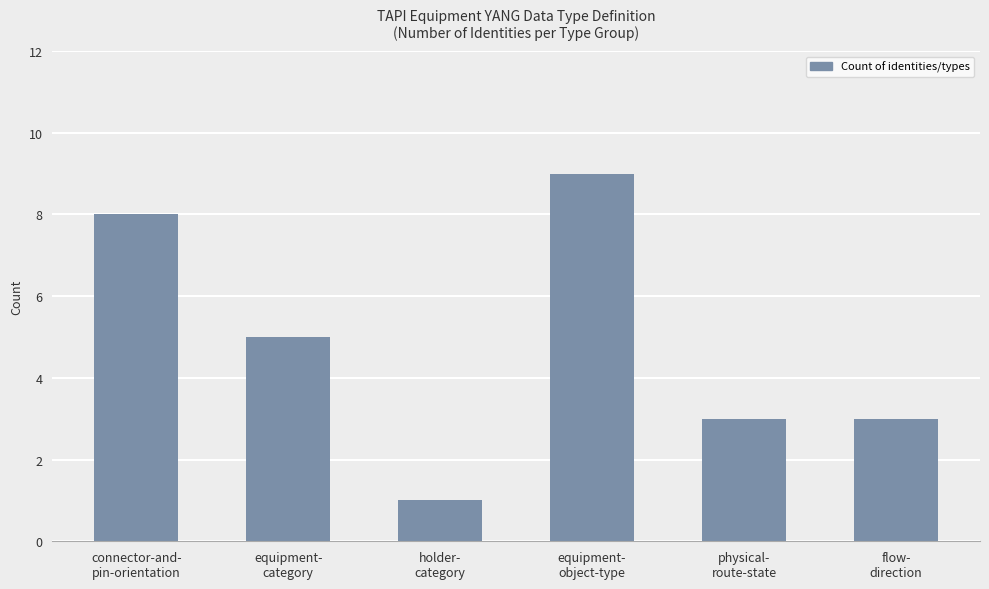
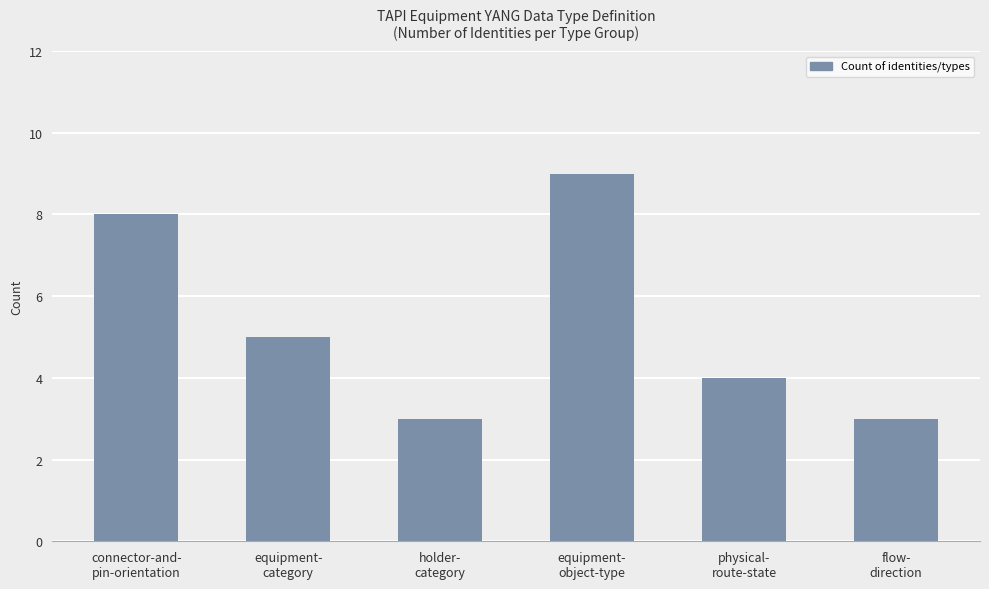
  {
    "connector-and- pin-orientation": 8,
    "equipment- category": 5,
-   "holder- category": 1,
+   "holder- category": 3,
    "equipment- object-type": 9,
-   "physical- route-state": 3,
+   "physical- route-state": 4,
    "flow- direction": 3
  }
